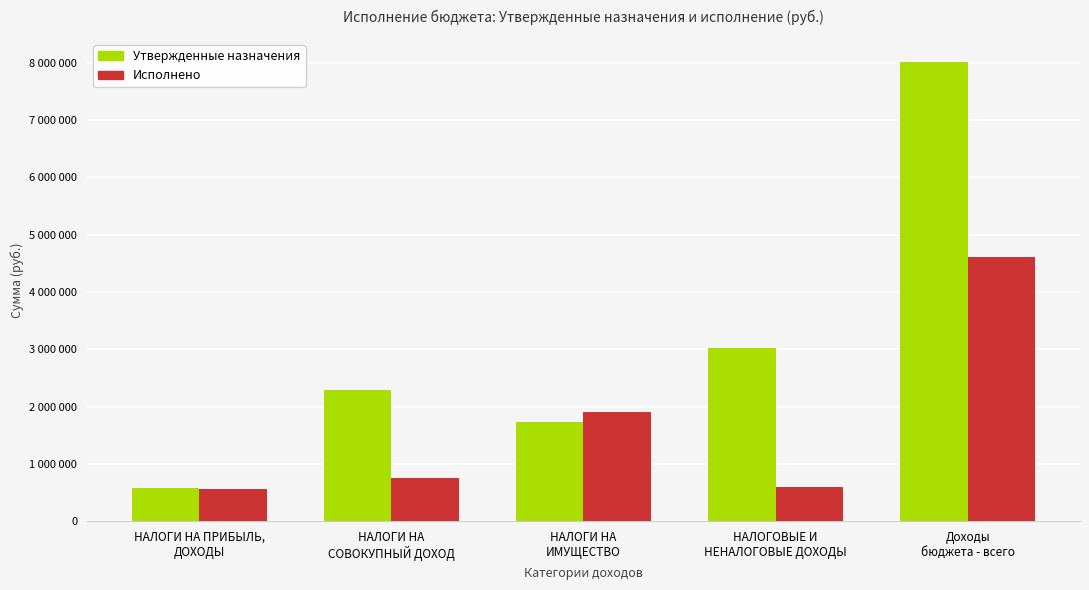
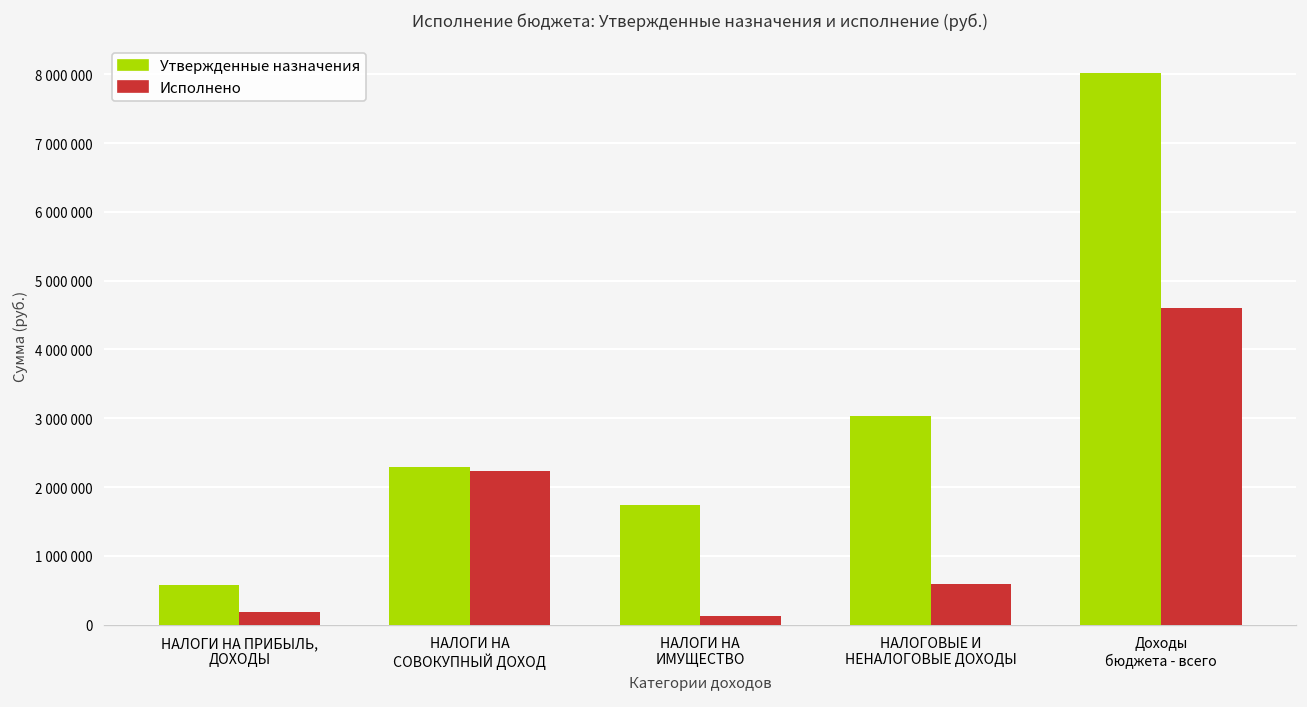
  {
    "Утвержденные назначения": {
      "НАЛОГИ НА ПРИБЫЛЬ, ДОХОДЫ": 600000,
      "НАЛОГИ НА СОВОКУПНЫЙ ДОХОД": 2300000,
      "НАЛОГИ НА ИМУЩЕСТВО": 1700000,
      "НАЛОГОВЫЕ И НЕНАЛОГОВЫЕ ДОХОДЫ": 3000000,
      "Доходы бюджета - всего": 8000000
    },
    "Исполнено": {
-     "НАЛОГИ НА ПРИБЫЛЬ, ДОХОДЫ": 600000,
-     "НАЛОГИ НА СОВОКУПНЫЙ ДОХОД": 800000,
-     "НАЛОГИ НА ИМУЩЕСТВО": 1900000,
+     "НАЛОГИ НА ПРИБЫЛЬ, ДОХОДЫ": 200000,
+     "НАЛОГИ НА СОВОКУПНЫЙ ДОХОД": 2200000,
+     "НАЛОГИ НА ИМУЩЕСТВО": 100000,
      "НАЛОГОВЫЕ И НЕНАЛОГОВЫЕ ДОХОДЫ": 600000,
      "Доходы бюджета - всего": 4600000
    }
  }
